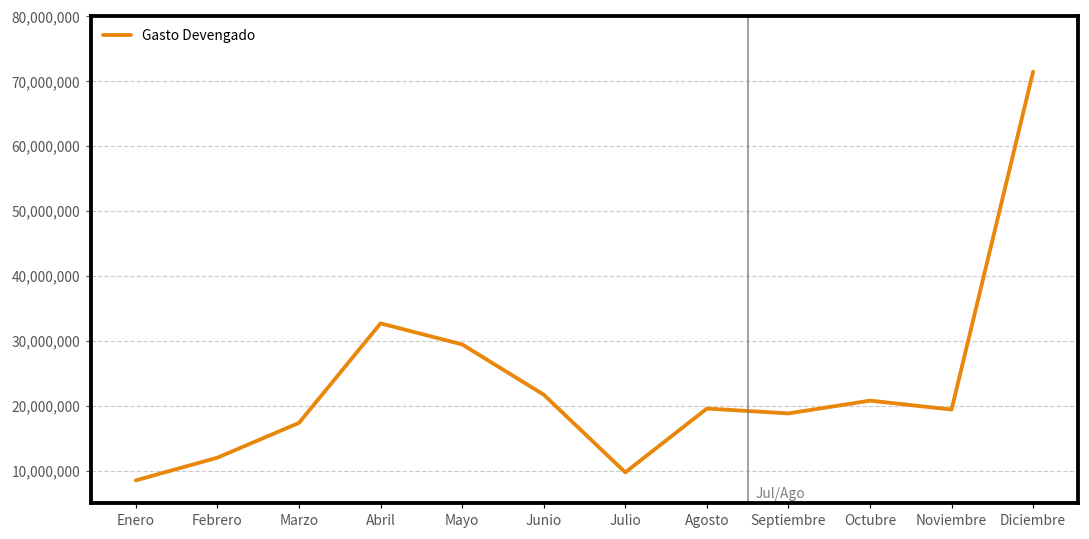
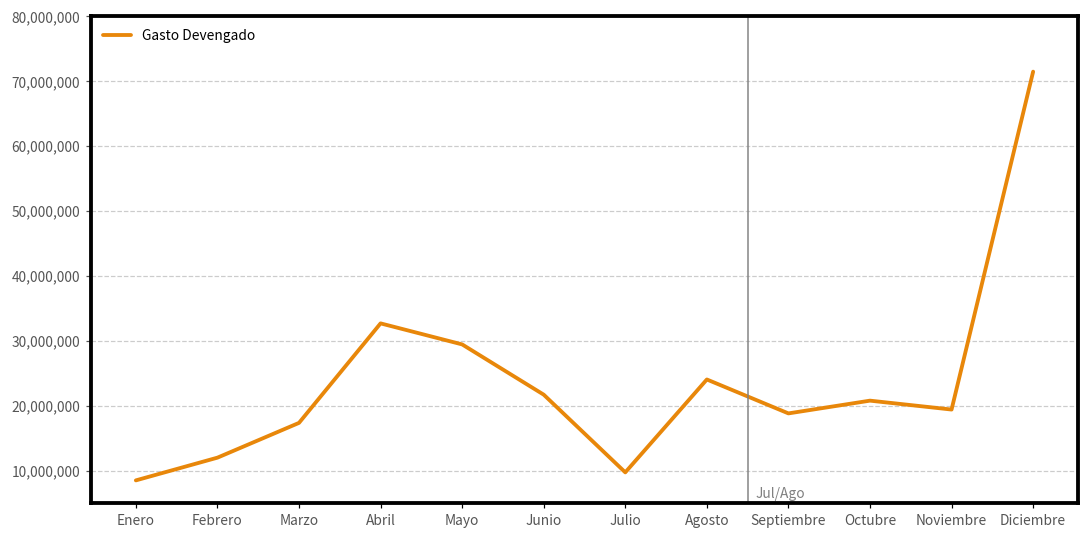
  {
    "Enero": "8,000,000",
    "Febrero": "12,000,000",
    "Marzo": "17,000,000",
    "Abril": "33,000,000",
    "Mayo": "29,000,000",
    "Junio": "22,000,000",
    "Julio": "10,000,000",
-   "Agosto": "20,000,000",
+   "Agosto": "24,000,000",
    "Septiembre": "19,000,000",
    "Octubre": "21,000,000",
    "Noviembre": "19,000,000",
    "Diciembre": "71,000,000"
  }
